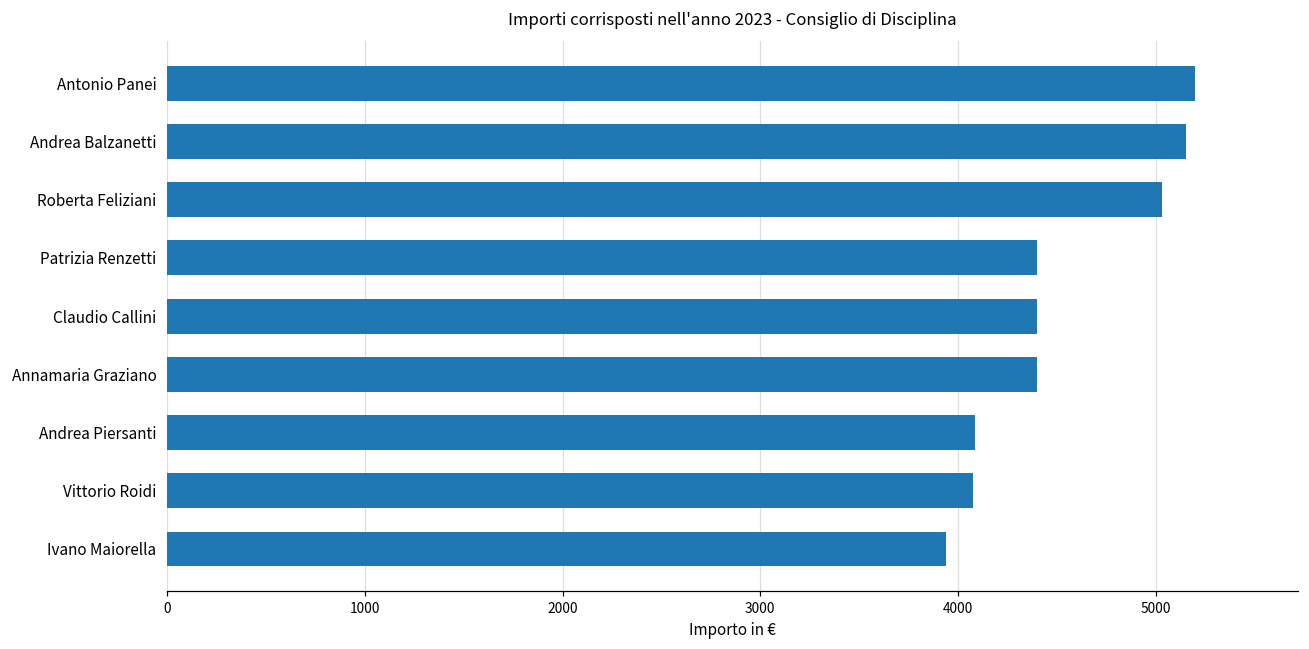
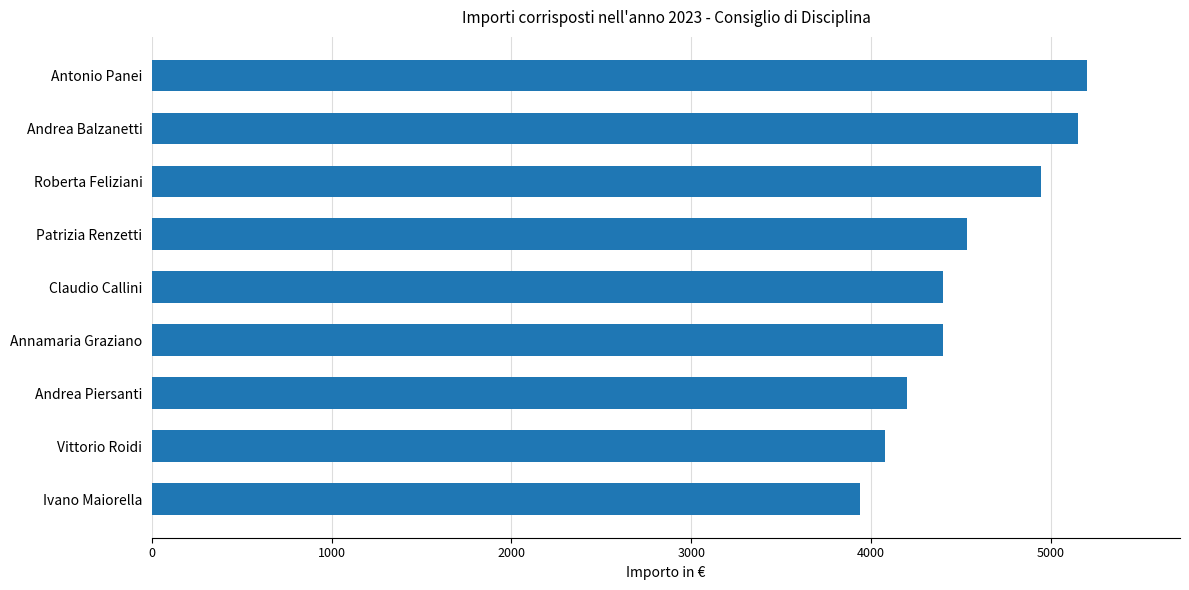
  {
    "Antonio Panei": 5200,
    "Andrea Balzanetti": 5150,
-   "Roberta Feliziani": 5030,
-   "Patrizia Renzetti": 4400,
+   "Roberta Feliziani": 4950,
+   "Patrizia Renzetti": 4530,
    "Claudio Callini": 4400,
    "Annamaria Graziano": 4400,
-   "Andrea Piersanti": 4080,
+   "Andrea Piersanti": 4200,
    "Vittorio Roidi": 4080,
    "Ivano Maiorella": 3940
  }
